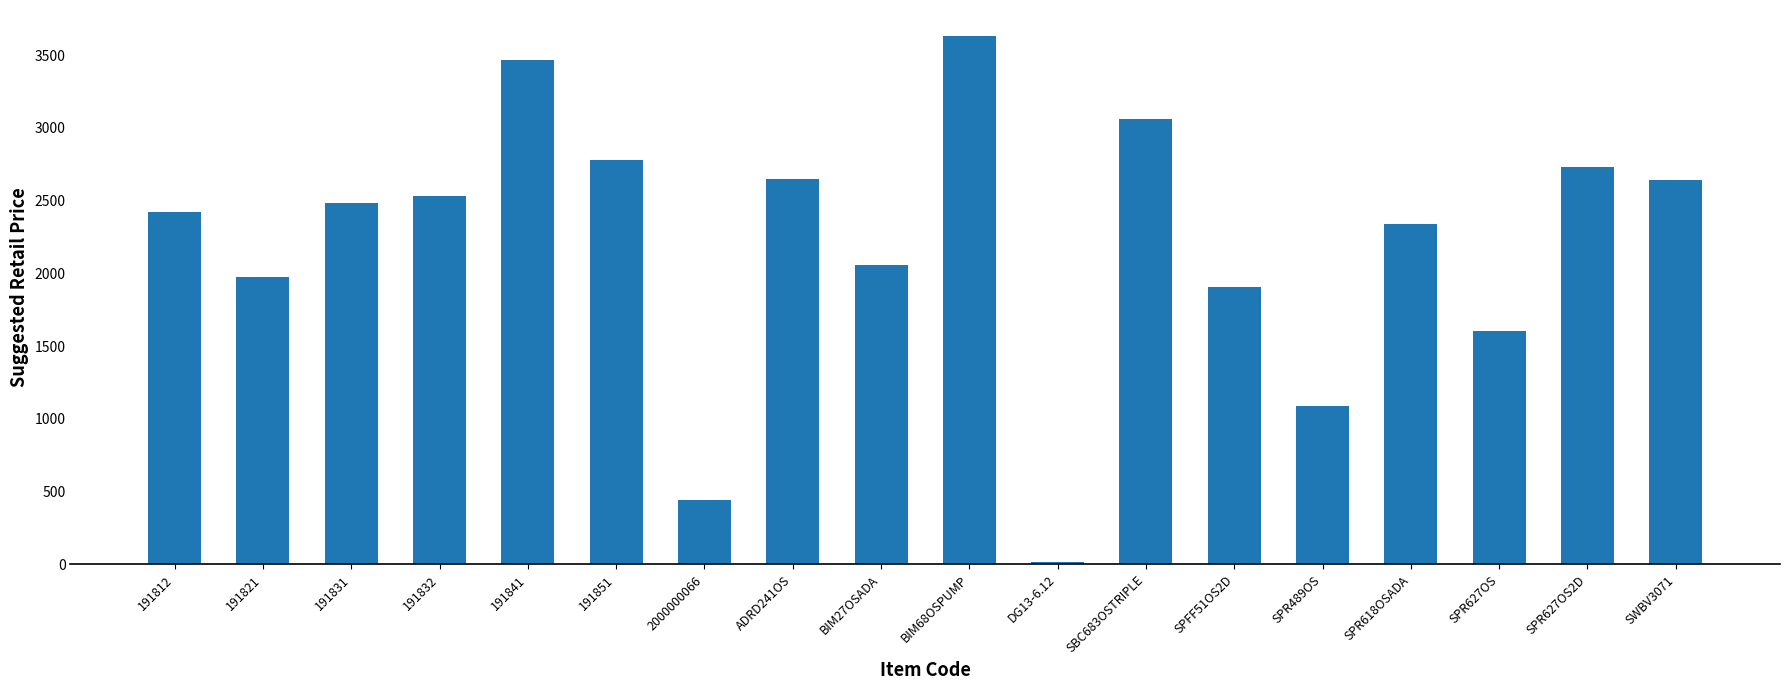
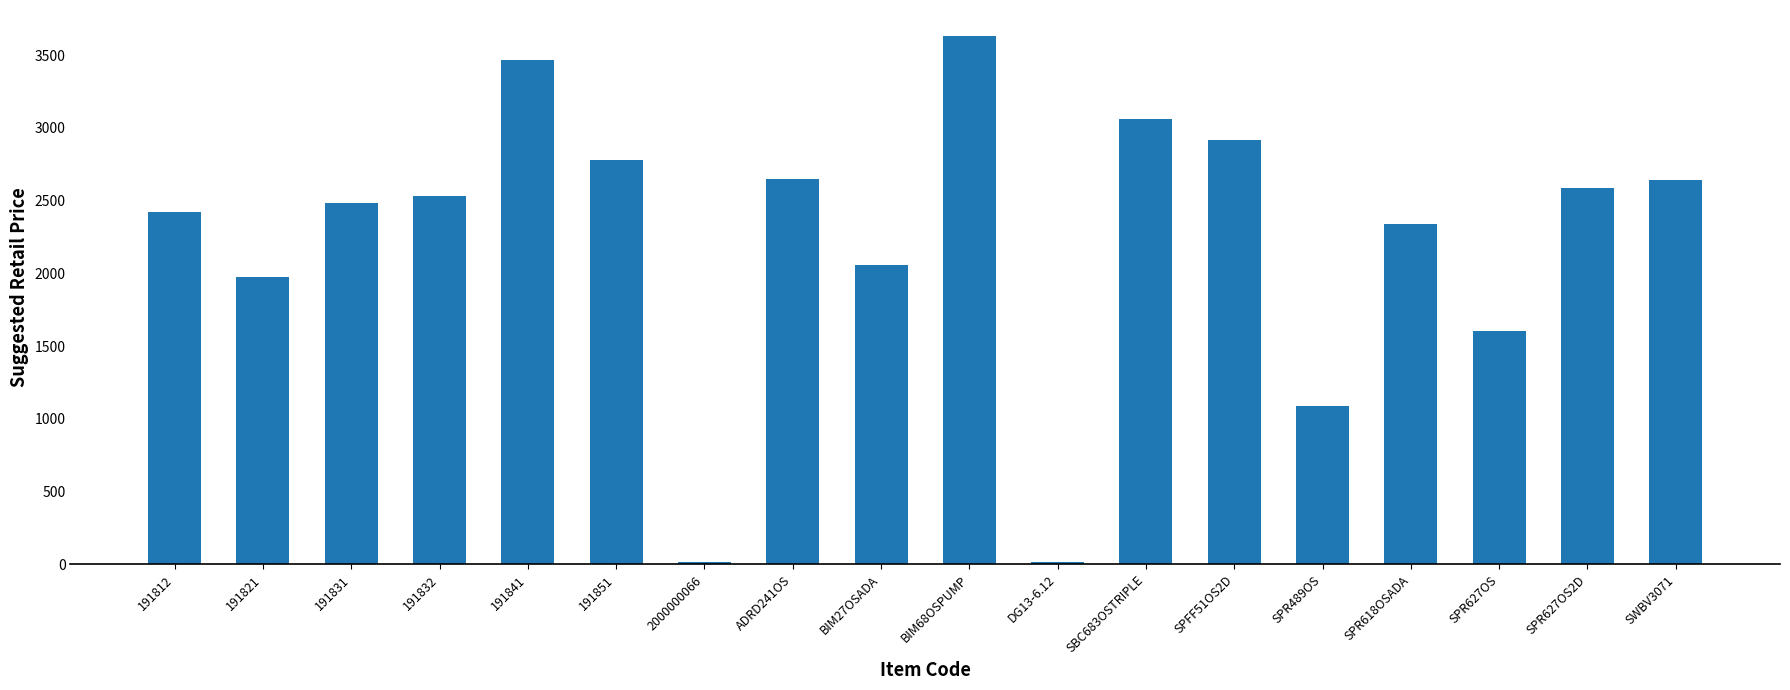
  {
    "191812": 2420,
    "191821": 1980,
    "191831": 2490,
    "191832": 2530,
    "191841": 3470,
    "191851": 2780,
-   "2000000066": 450,
+   "2000000066": 20,
    "ADRD241OS": 2650,
    "BIM27OSADA": 2060,
    "BIM68OSPUMP": 3630,
    "DG13-6.12": 20,
    "SBC683OSTRIPLE": 3060,
-   "SPFF51OS2D": 1910,
+   "SPFF51OS2D": 2920,
    "SPR489OS": 1090,
    "SPR618OSADA": 2340,
    "SPR627OS": 1610,
-   "SPR627OS2D": 2740,
+   "SPR627OS2D": 2590,
    "SWBV3071": 2640
  }
